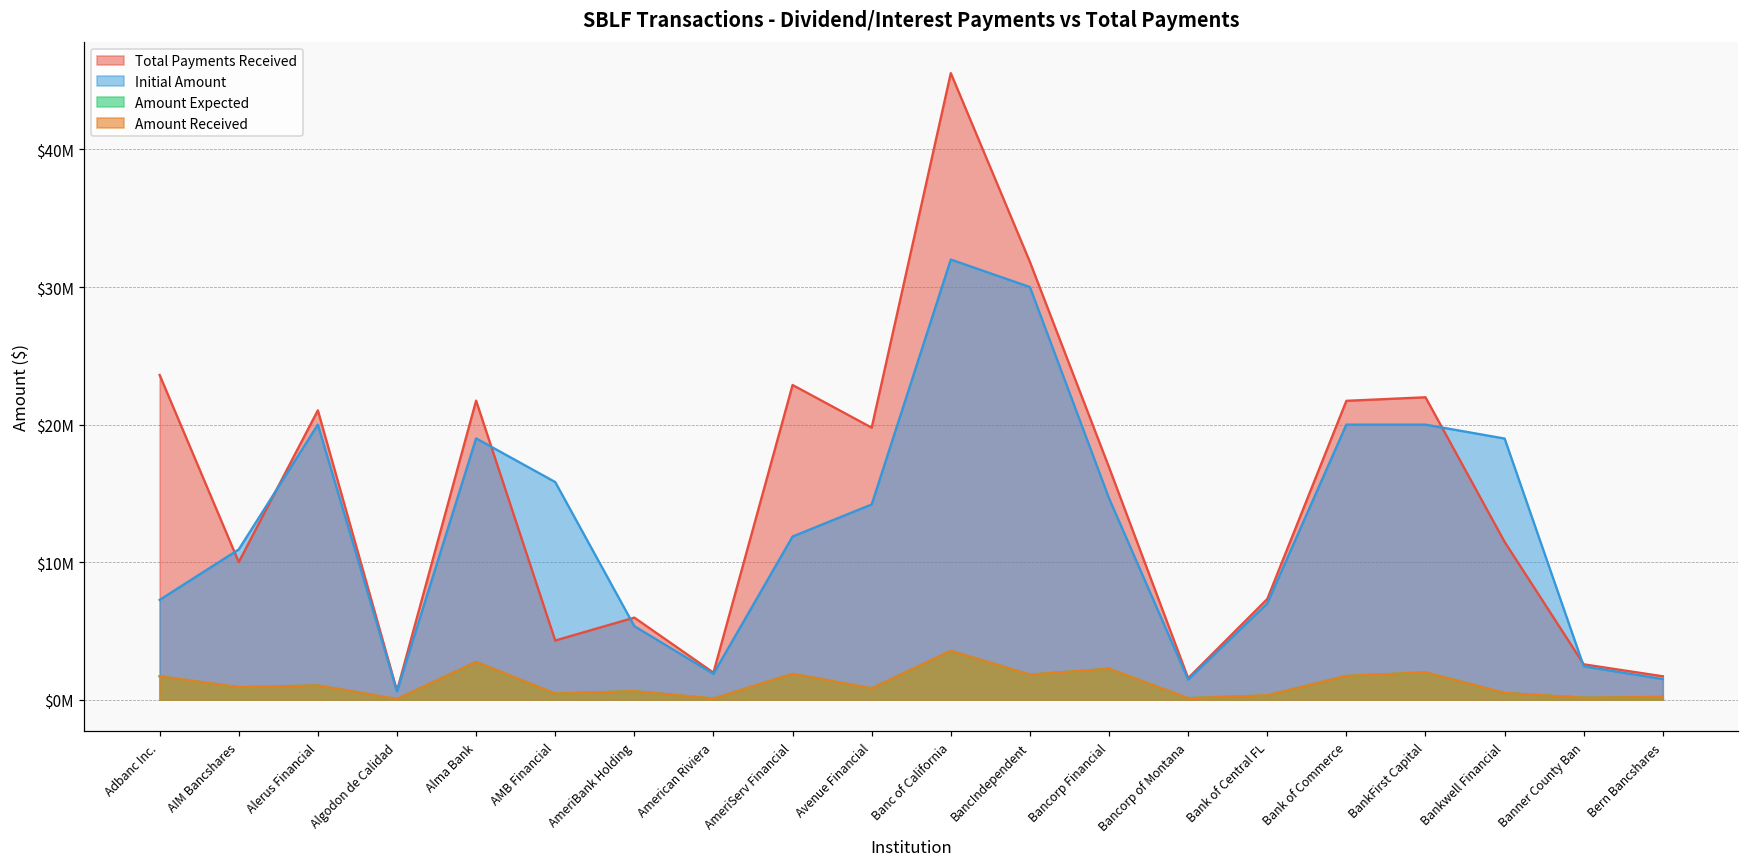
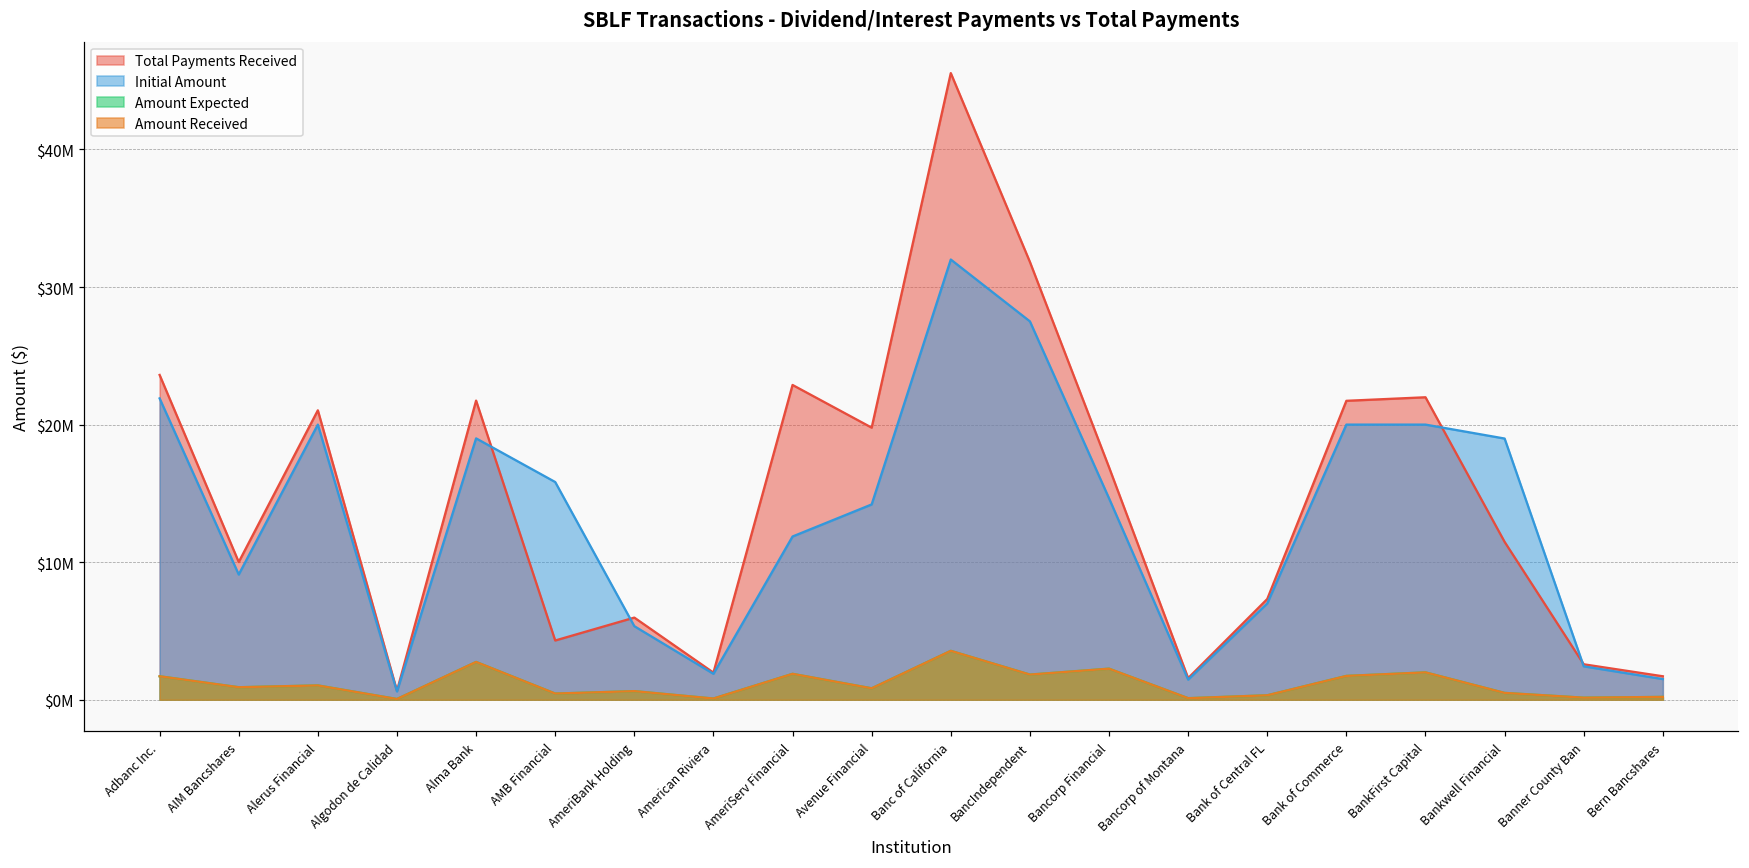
  {
    "Initial Amount": {
-     "Adbanc Inc.": "$7300000",
-     "AIM Bancshares": "$10900000",
+     "Adbanc Inc.": "$21900000",
+     "AIM Bancshares": "$9100000",
      "Alerus Financial": "$20000000",
      "Alma Bank": "$19000000",
      "AMB Financial": "$15800000",
      "AmeriBank Holding": "$5300000",
      "AmeriServ Financial": "$11900000",
      "Avenue Financial": "$14200000",
      "Banc of California": "$32000000",
-     "BancIndependent": "$30000000",
+     "BancIndependent": "$27500000",
      "Bancorp Financial": "$14600000",
      "Bank of Central FL": "$7000000",
      "Bank of Commerce": "$20000000",
      "BankFirst Capital": "$20000000",
      "Bankwell Financial": "$19000000",
      "Bern Bancshares": "$1500000"
    }
  }
